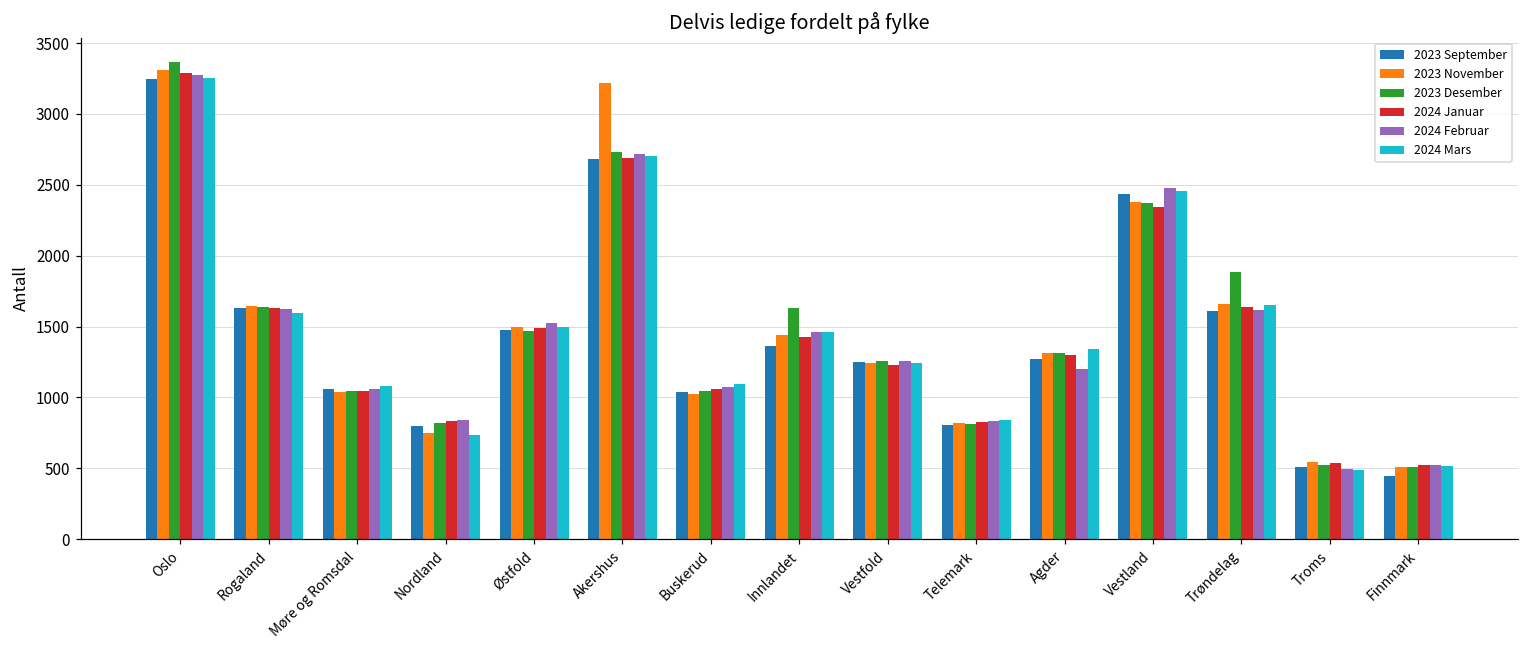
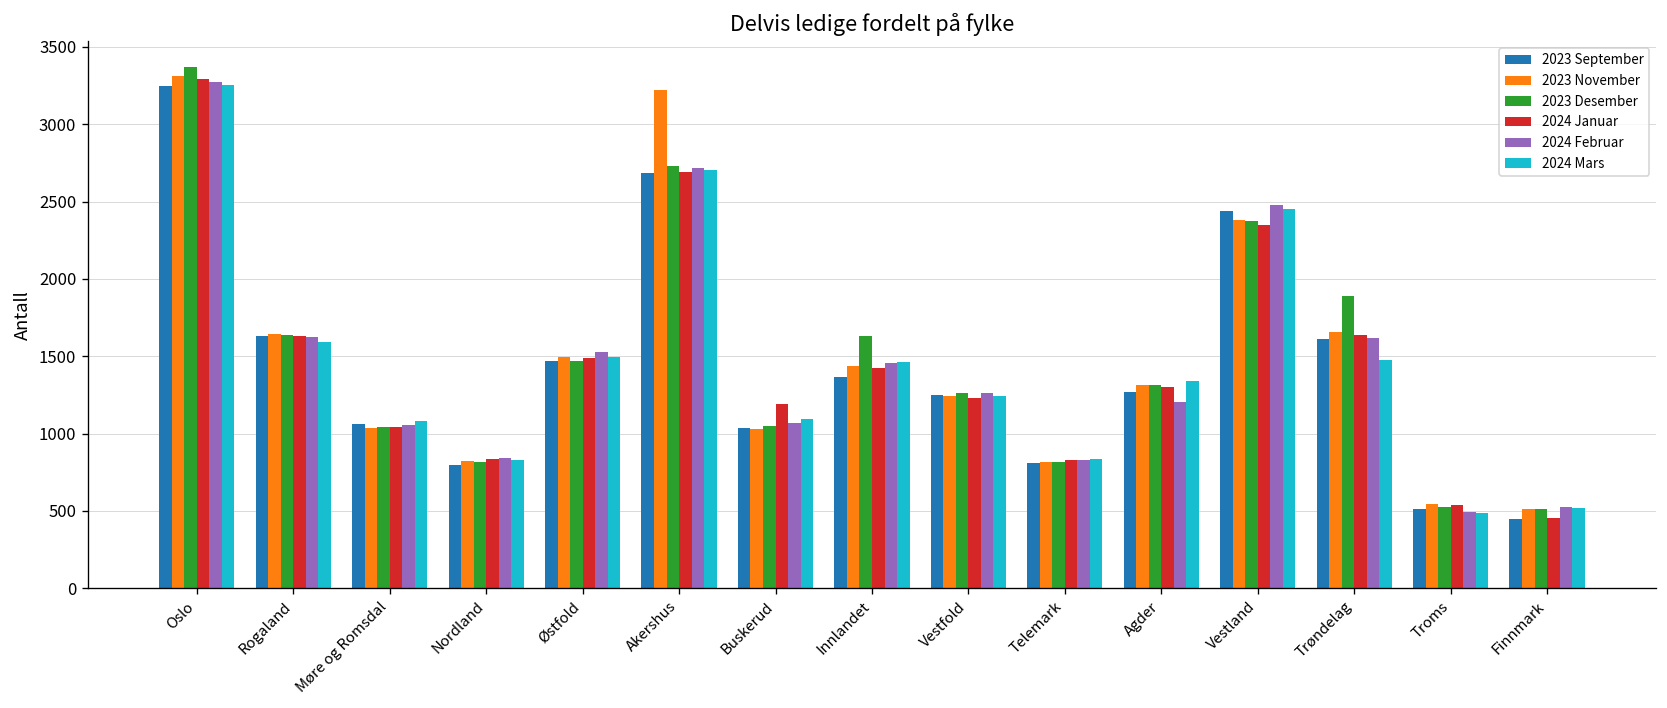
  {
    "2023 September": {
      "Oslo": 3250,
      "Rogaland": 1630,
      "Møre og Romsdal": 1060,
      "Nordland": 800,
      "Østfold": 1470,
      "Akershus": 2680,
      "Buskerud": 1040,
      "Innlandet": 1360,
      "Vestfold": 1250,
      "Telemark": 810,
      "Agder": 1270,
      "Vestland": 2440,
      "Trøndelag": 1610,
      "Troms": 510,
      "Finnmark": 450
    },
    "2023 November": {
      "Oslo": 3310,
      "Rogaland": 1640,
      "Møre og Romsdal": 1040,
-     "Nordland": 750,
+     "Nordland": 820,
      "Østfold": 1500,
      "Akershus": 3220,
      "Buskerud": 1030,
      "Innlandet": 1440,
      "Vestfold": 1240,
      "Telemark": 820,
      "Agder": 1320,
      "Vestland": 2380,
      "Trøndelag": 1660,
      "Troms": 540,
      "Finnmark": 510
    },
    "2023 Desember": {
      "Oslo": 3370,
      "Rogaland": 1640,
      "Møre og Romsdal": 1050,
      "Nordland": 820,
      "Østfold": 1470,
      "Akershus": 2730,
      "Buskerud": 1050,
      "Innlandet": 1630,
      "Vestfold": 1260,
      "Telemark": 820,
      "Agder": 1320,
      "Vestland": 2370,
      "Trøndelag": 1890,
      "Troms": 520,
      "Finnmark": 510
    },
    "2024 Januar": {
      "Oslo": 3290,
      "Rogaland": 1630,
      "Møre og Romsdal": 1040,
      "Nordland": 840,
      "Østfold": 1490,
      "Akershus": 2690,
-     "Buskerud": 1060,
+     "Buskerud": 1190,
      "Innlandet": 1420,
      "Vestfold": 1230,
      "Telemark": 830,
      "Agder": 1300,
      "Vestland": 2350,
      "Trøndelag": 1640,
      "Troms": 540,
-     "Finnmark": 520
+     "Finnmark": 450
    },
    "2024 Februar": {
      "Oslo": 3270,
      "Rogaland": 1620,
      "Møre og Romsdal": 1060,
      "Nordland": 840,
      "Østfold": 1530,
      "Akershus": 2720,
      "Buskerud": 1070,
      "Innlandet": 1460,
      "Vestfold": 1260,
      "Telemark": 830,
      "Agder": 1200,
      "Vestland": 2480,
      "Trøndelag": 1620,
      "Troms": 490,
      "Finnmark": 520
    },
    "2024 Mars": {
      "Oslo": 3260,
      "Rogaland": 1590,
      "Møre og Romsdal": 1080,
-     "Nordland": 730,
+     "Nordland": 830,
      "Østfold": 1490,
      "Akershus": 2710,
      "Buskerud": 1100,
      "Innlandet": 1460,
      "Vestfold": 1240,
      "Telemark": 840,
      "Agder": 1340,
      "Vestland": 2450,
-     "Trøndelag": 1650,
+     "Trøndelag": 1480,
      "Troms": 490,
      "Finnmark": 520
    }
  }
